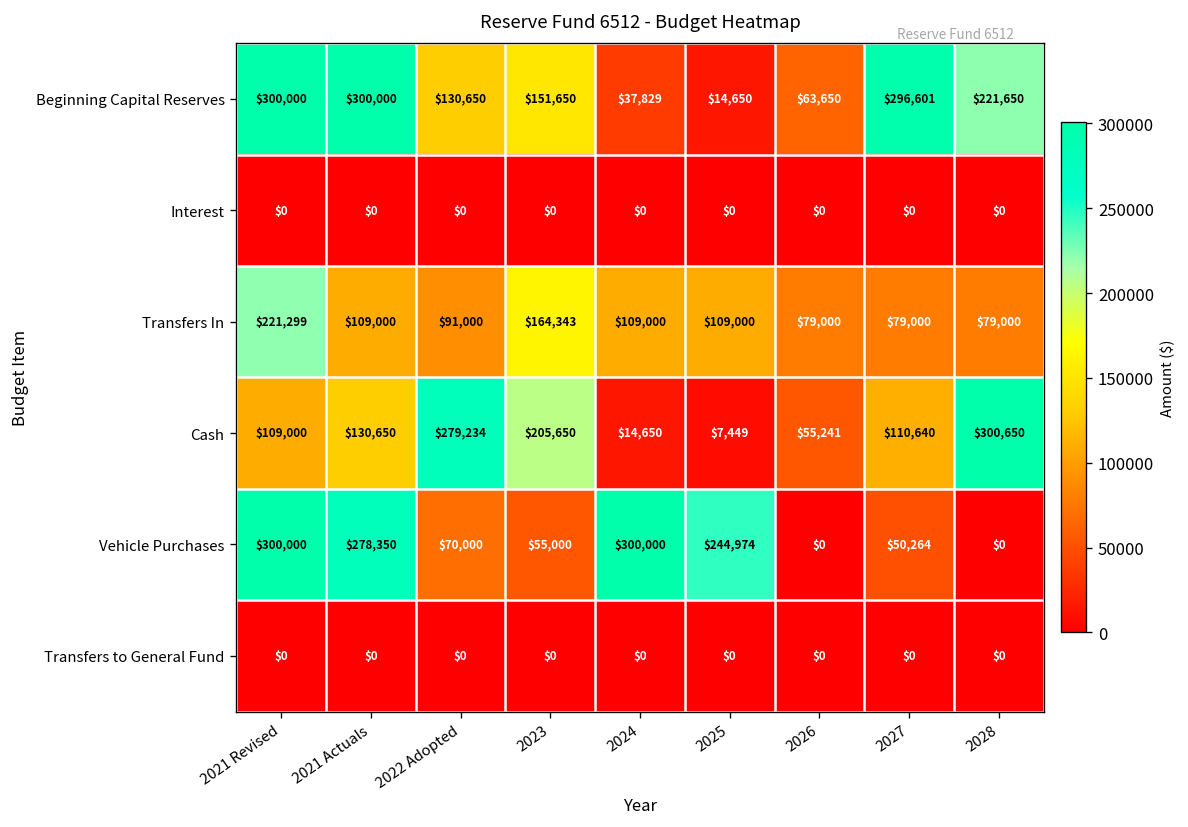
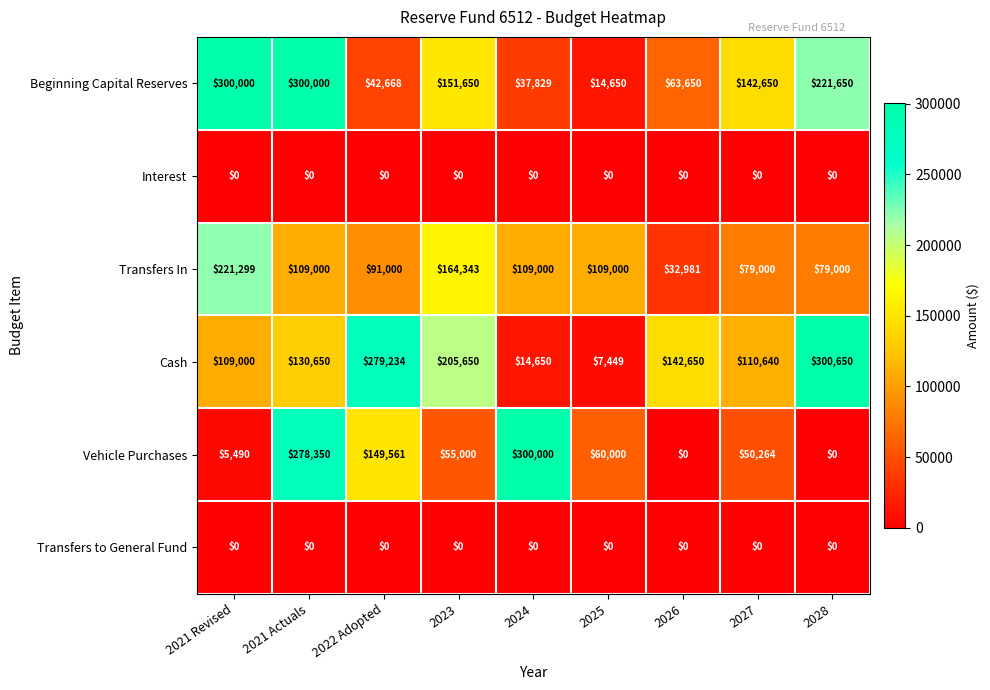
  {
    "Beginning Capital Reserves": {
      "2021 Revised": "$300,000",
      "2021 Actuals": "$300,000",
-     "2022 Adopted": "$130,650",
+     "2022 Adopted": "$42,668",
      "2023": "$151,650",
      "2024": "$37,829",
      "2025": "$14,650",
      "2026": "$63,650",
-     "2027": "$296,601",
+     "2027": "$142,650",
      "2028": "$221,650"
    },
    "Interest": {
      "2021 Revised": "$0",
      "2021 Actuals": "$0",
      "2022 Adopted": "$0",
      "2023": "$0",
      "2024": "$0",
      "2025": "$0",
      "2026": "$0",
      "2027": "$0",
      "2028": "$0"
    },
    "Transfers In": {
      "2021 Revised": "$221,299",
      "2021 Actuals": "$109,000",
      "2022 Adopted": "$91,000",
      "2023": "$164,343",
      "2024": "$109,000",
      "2025": "$109,000",
-     "2026": "$79,000",
+     "2026": "$32,981",
      "2027": "$79,000",
      "2028": "$79,000"
    },
    "Cash": {
      "2021 Revised": "$109,000",
      "2021 Actuals": "$130,650",
      "2022 Adopted": "$279,234",
      "2023": "$205,650",
      "2024": "$14,650",
      "2025": "$7,449",
-     "2026": "$55,241",
+     "2026": "$142,650",
      "2027": "$110,640",
      "2028": "$300,650"
    },
    "Vehicle Purchases": {
-     "2021 Revised": "$300,000",
+     "2021 Revised": "$5,490",
      "2021 Actuals": "$278,350",
-     "2022 Adopted": "$70,000",
+     "2022 Adopted": "$149,561",
      "2023": "$55,000",
      "2024": "$300,000",
-     "2025": "$244,974",
+     "2025": "$60,000",
      "2026": "$0",
      "2027": "$50,264",
      "2028": "$0"
    },
    "Transfers to General Fund": {
      "2021 Revised": "$0",
      "2021 Actuals": "$0",
      "2022 Adopted": "$0",
      "2023": "$0",
      "2024": "$0",
      "2025": "$0",
      "2026": "$0",
      "2027": "$0",
      "2028": "$0"
    }
  }
